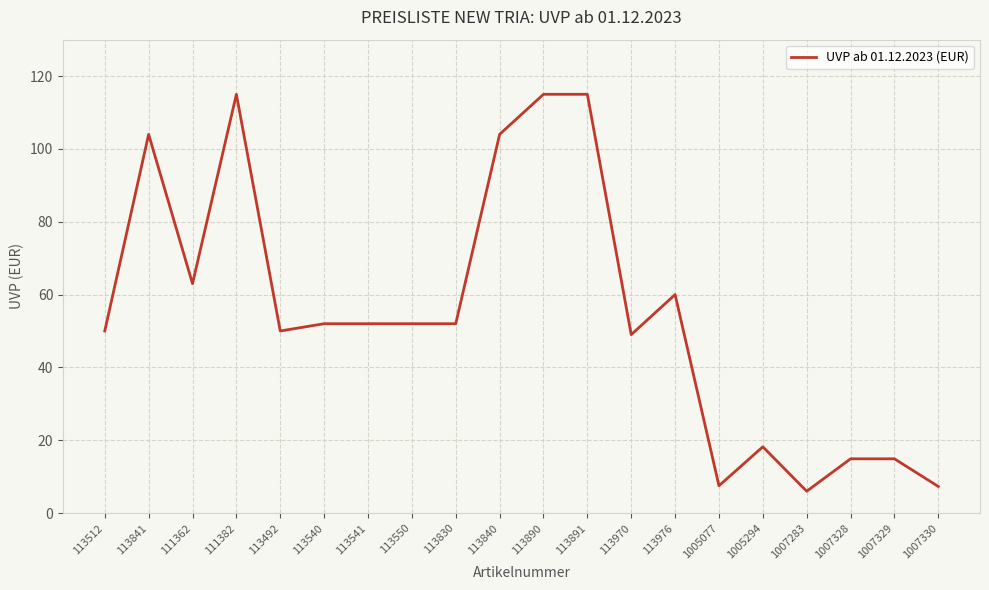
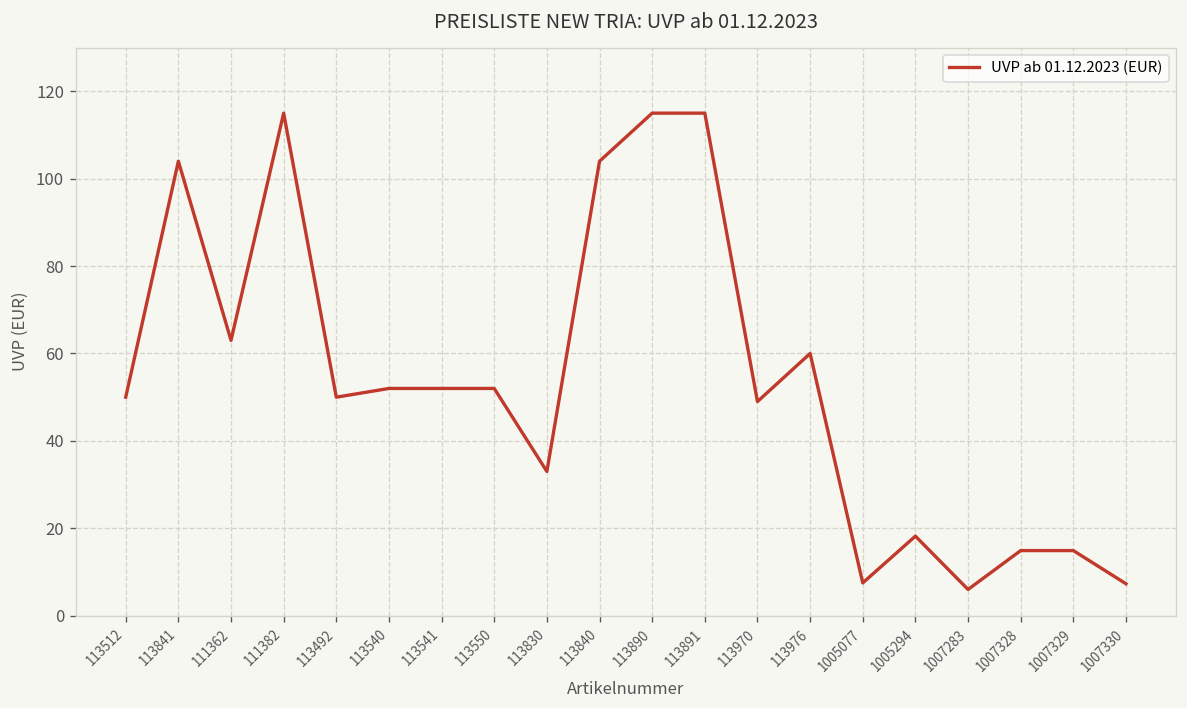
  {
    "113512": 50,
    "113841": 104,
    "111362": 63,
    "111382": 115,
    "113492": 50,
    "113540": 52,
    "113541": 52,
    "113550": 52,
-   "113830": 52,
+   "113830": 33,
    "113840": 104,
    "113890": 115,
    "113891": 115,
    "113970": 49,
    "113976": 60,
    "1005077": 8,
    "1005294": 18,
    "1007283": 6,
    "1007328": 15,
    "1007329": 15,
    "1007330": 7
  }
